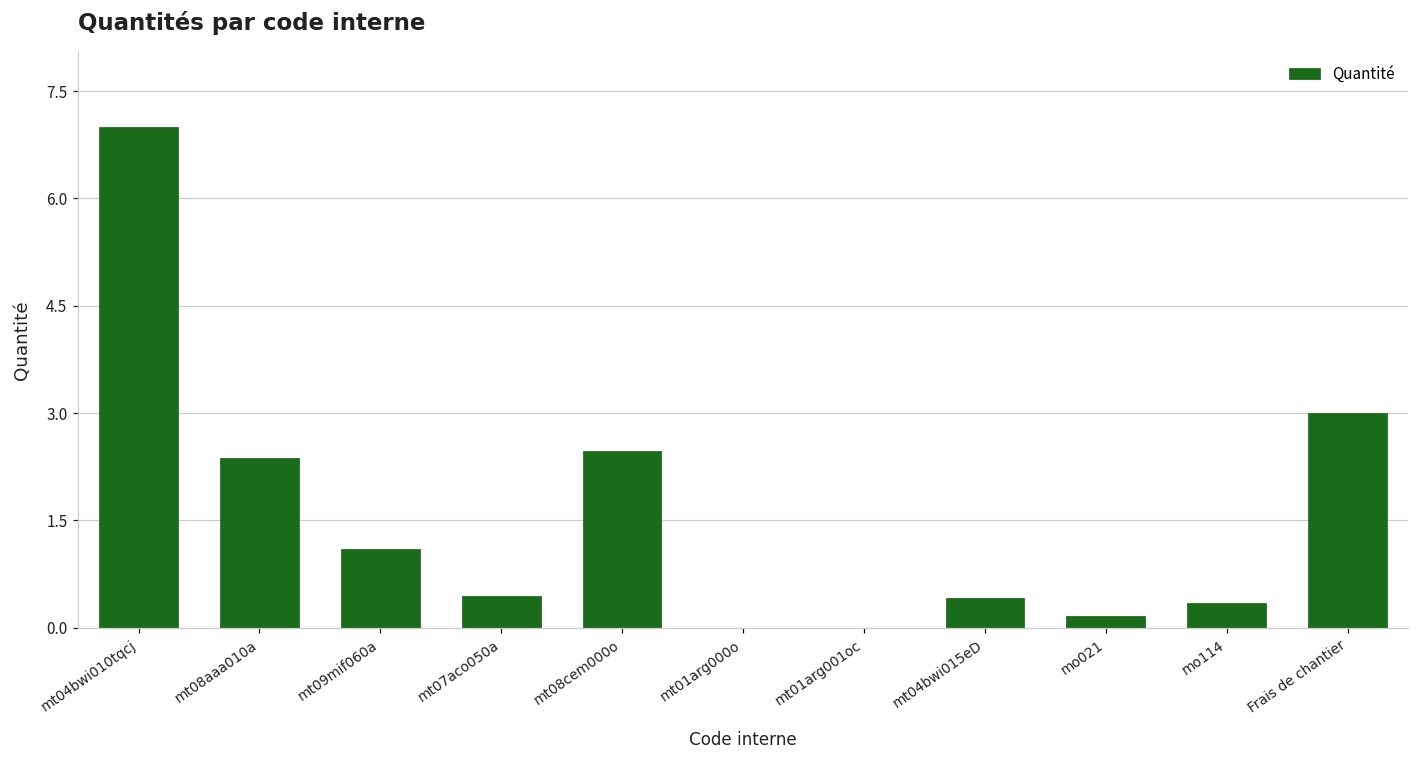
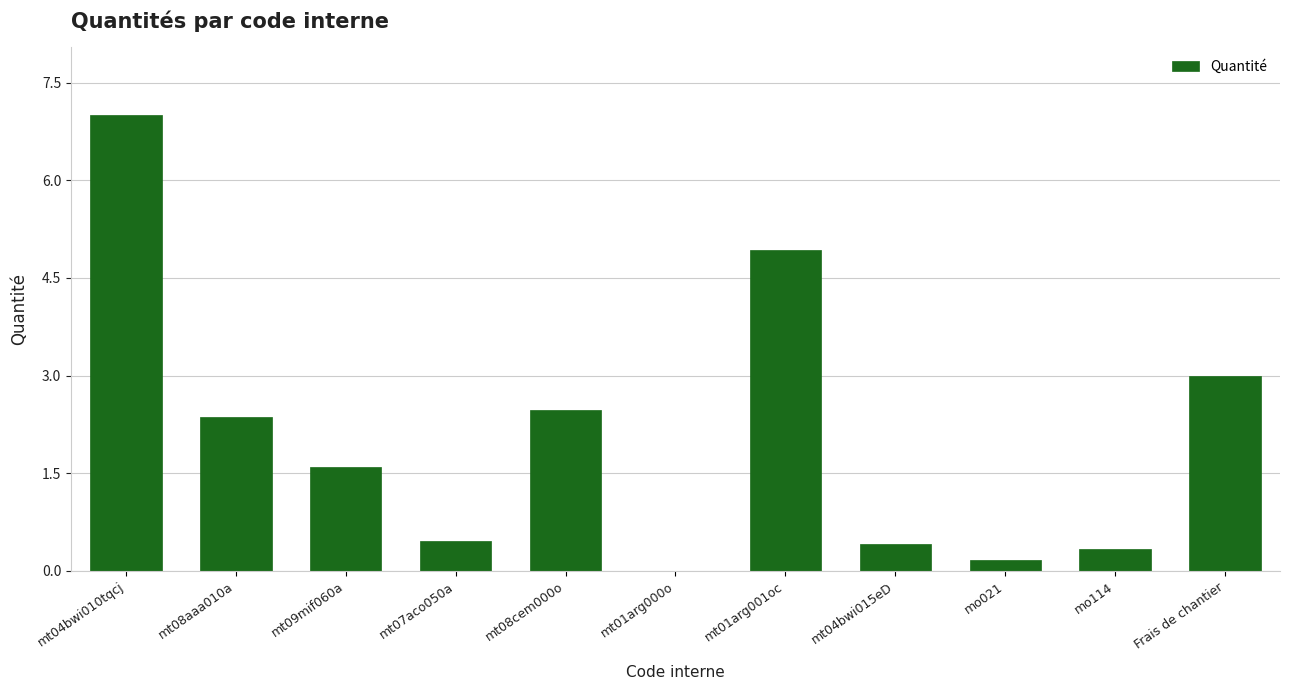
  {
    "mt04bwi010tqcj": 7.0,
    "mt08aaa010a": 2.4,
-   "mt09mif060a": 1.1,
+   "mt09mif060a": 1.6,
    "mt07aco050a": 0.5,
    "mt08cem000o": 2.5,
-   "mt01arg001oc": 0.0,
+   "mt01arg001oc": 4.9,
    "mt04bwi015eD": 0.4,
    "mo021": 0.2,
    "mo114": 0.3,
    "Frais de chantier": 3.0
  }
